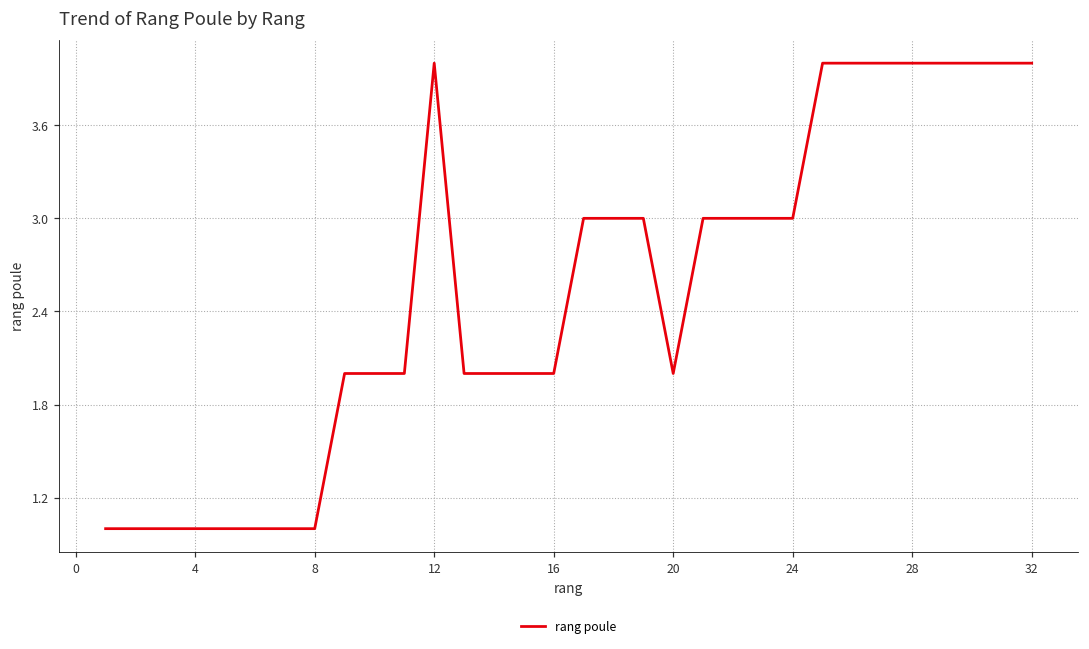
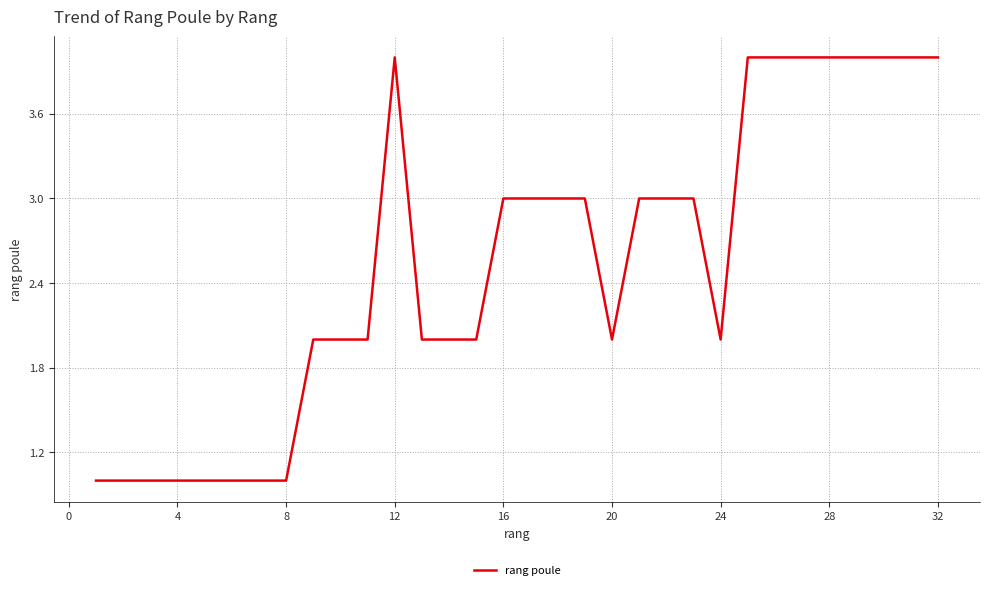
  {
    "4": 1,
    "8": 1,
    "12": 4,
-   "16": 2,
+   "16": 3,
    "20": 2,
-   "24": 3,
+   "24": 2,
    "28": 4,
    "32": 4
  }
